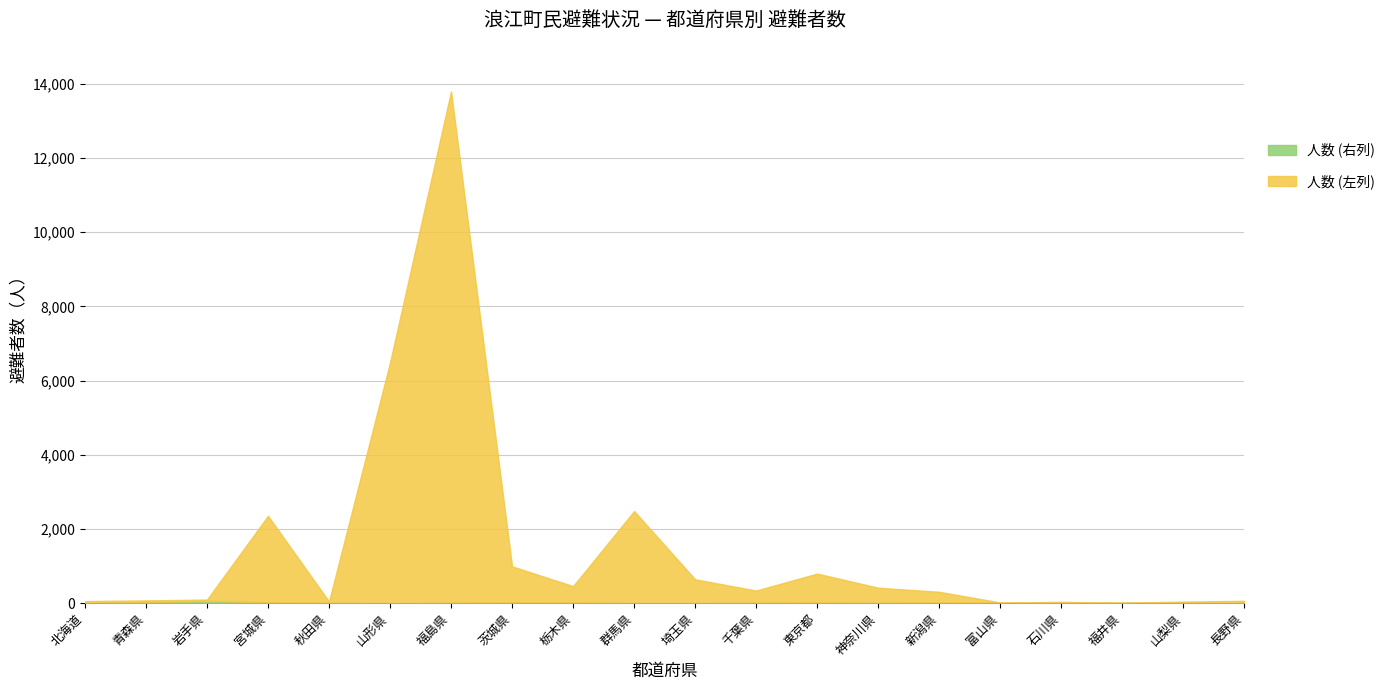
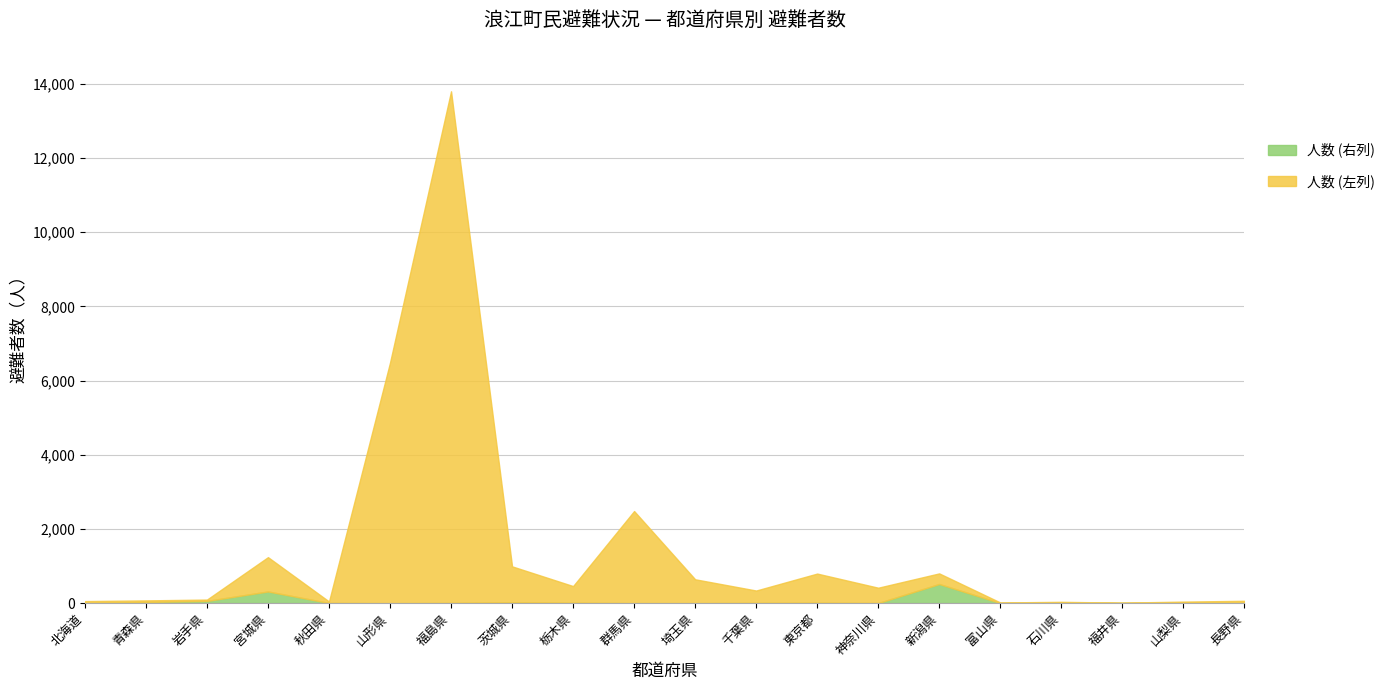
  {
    "人数 (右列)": {
-     "宮城県": "0",
+     "宮城県": "300",
      "山形県": "0",
      "福島県": "0",
      "茨城県": "0",
      "栃木県": "0",
      "群馬県": "0",
      "埼玉県": "0",
      "千葉県": "0",
      "東京都": "0",
      "神奈川県": "0",
-     "新潟県": "0"
+     "新潟県": "500"
    },
    "人数 (左列)": {
-     "宮城県": "2,300",
+     "宮城県": "900",
      "山形県": "6,500",
      "福島県": "13,800",
      "茨城県": "1,000",
      "栃木県": "500",
      "群馬県": "2,500",
      "埼玉県": "600",
      "千葉県": "300",
      "東京都": "800",
      "神奈川県": "400",
      "新潟県": "300"
    }
  }
